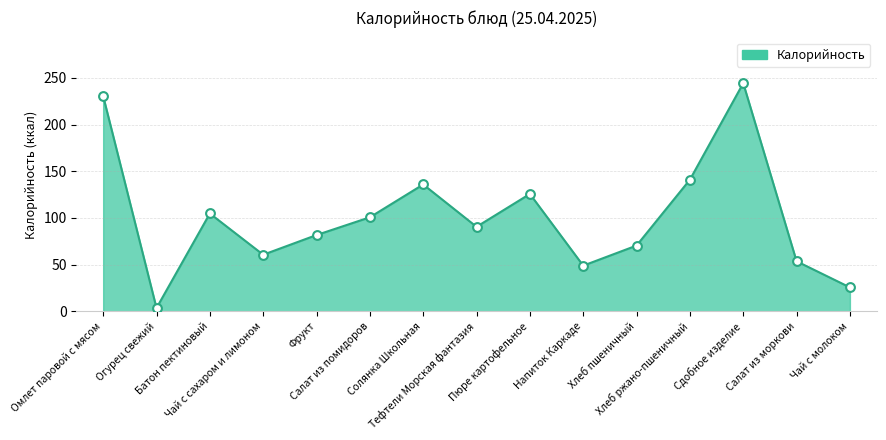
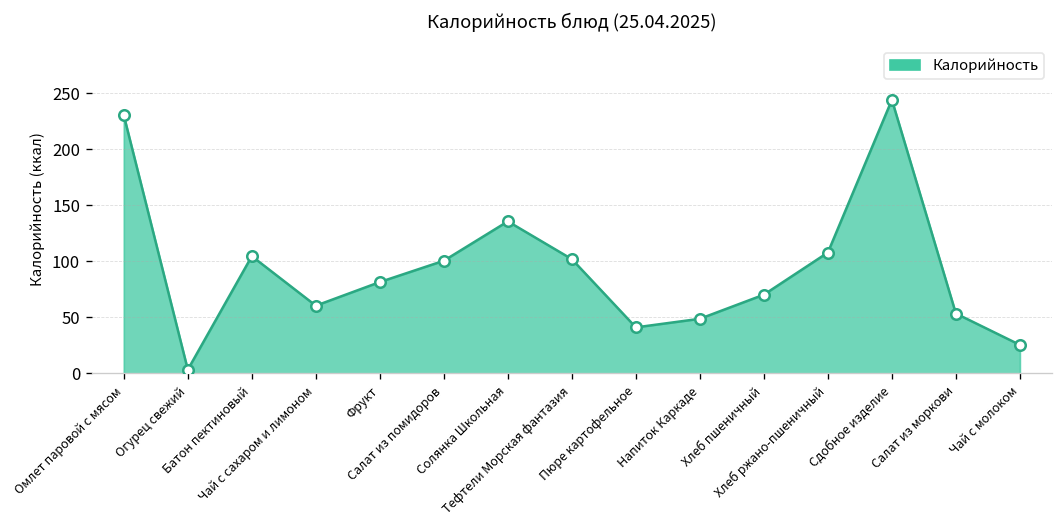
  {
    "Омлет паровой с мясом": 230,
    "Огурец свежий": 0,
    "Батон пектиновый": 100,
    "Чай с сахаром и лимоном": 60,
    "Фрукт": 80,
    "Салат из помидоров": 100,
    "Солянка Школьная": 140,
-   "Тефтели Морская фантазия": 90,
-   "Пюре картофельное": 130,
+   "Тефтели Морская фантазия": 100,
+   "Пюре картофельное": 40,
    "Напиток Каркаде": 50,
    "Хлеб пшеничный": 70,
-   "Хлеб ржано-пшеничный": 140,
+   "Хлеб ржано-пшеничный": 110,
    "Сдобное изделие": 240,
    "Салат из моркови": 50,
    "Чай с молоком": 30
  }
